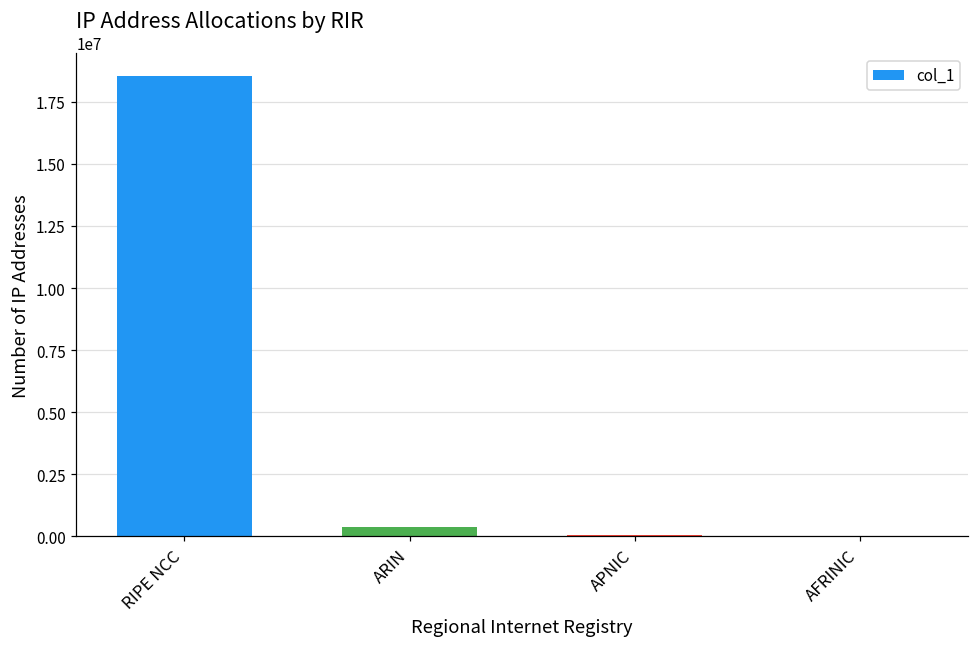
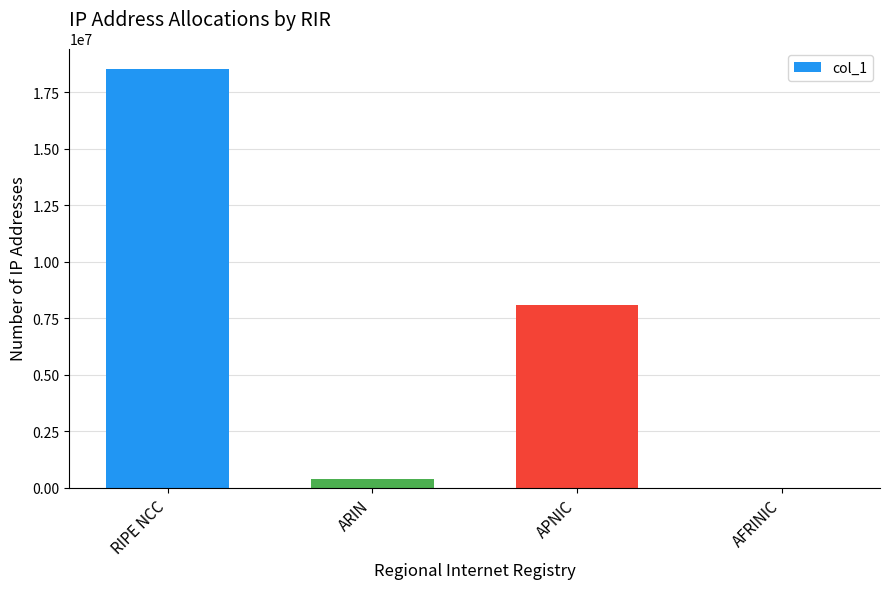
  {
    "RIPE NCC": 18500000,
    "ARIN": 400000,
-   "APNIC": 100000
+   "APNIC": 8100000
  }
